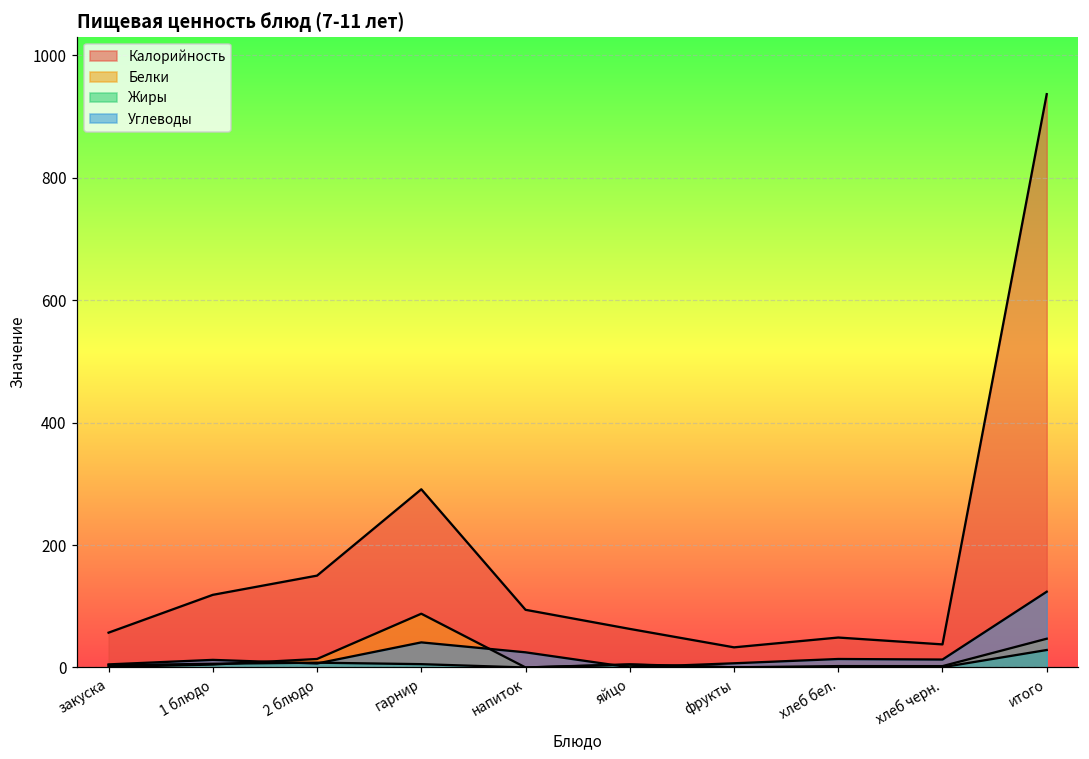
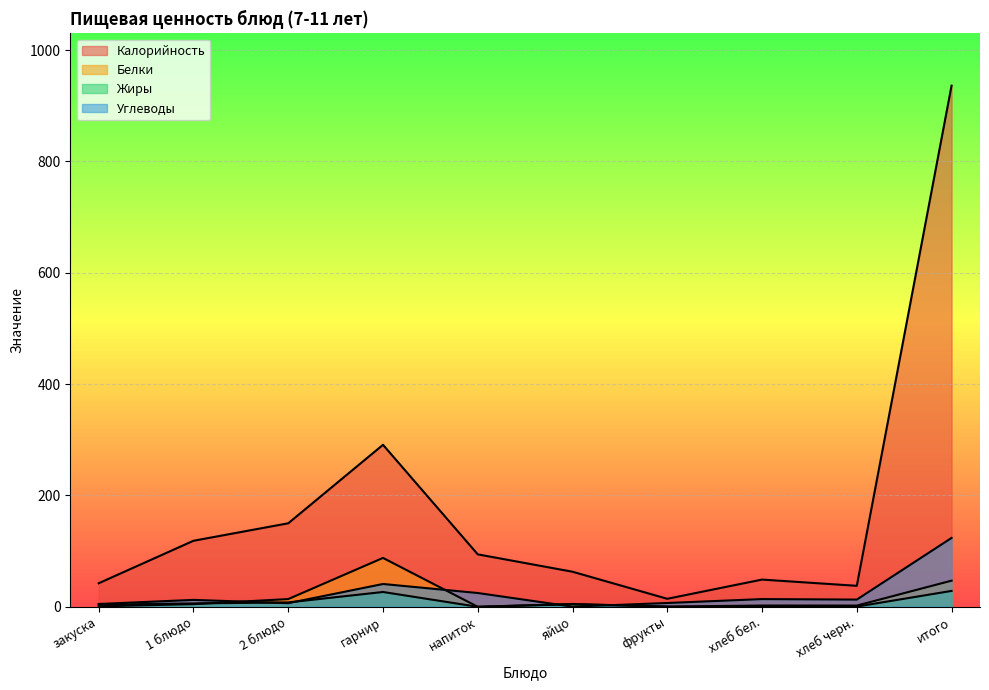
  {
    "Калорийность": {
-     "закуска": 60,
+     "закуска": 40,
      "1 блюдо": 120,
      "2 блюдо": 150,
      "гарнир": 290,
      "напиток": 90,
      "яйцо": 60,
-     "фрукты": 30,
+     "фрукты": 10,
      "хлеб бел.": 50,
      "хлеб черн.": 40,
      "итого": 940
    },
    "Белки": {
      "2 блюдо": 10,
      "гарнир": 90,
      "итого": 50
    },
    "Жиры": {
-     "гарнир": 10,
+     "гарнир": 30,
      "итого": 30
    },
    "Углеводы": {
      "1 блюдо": 10,
      "гарнир": 40,
      "напиток": 20,
      "фрукты": 10,
      "хлеб бел.": 10,
      "хлеб черн.": 10,
      "итого": 120
    }
  }
